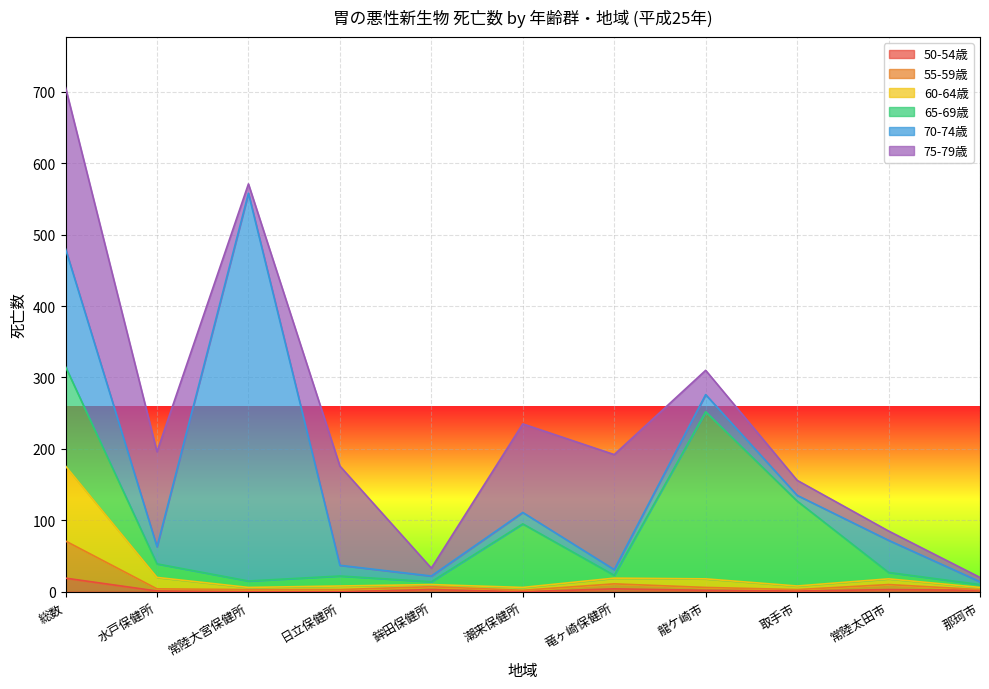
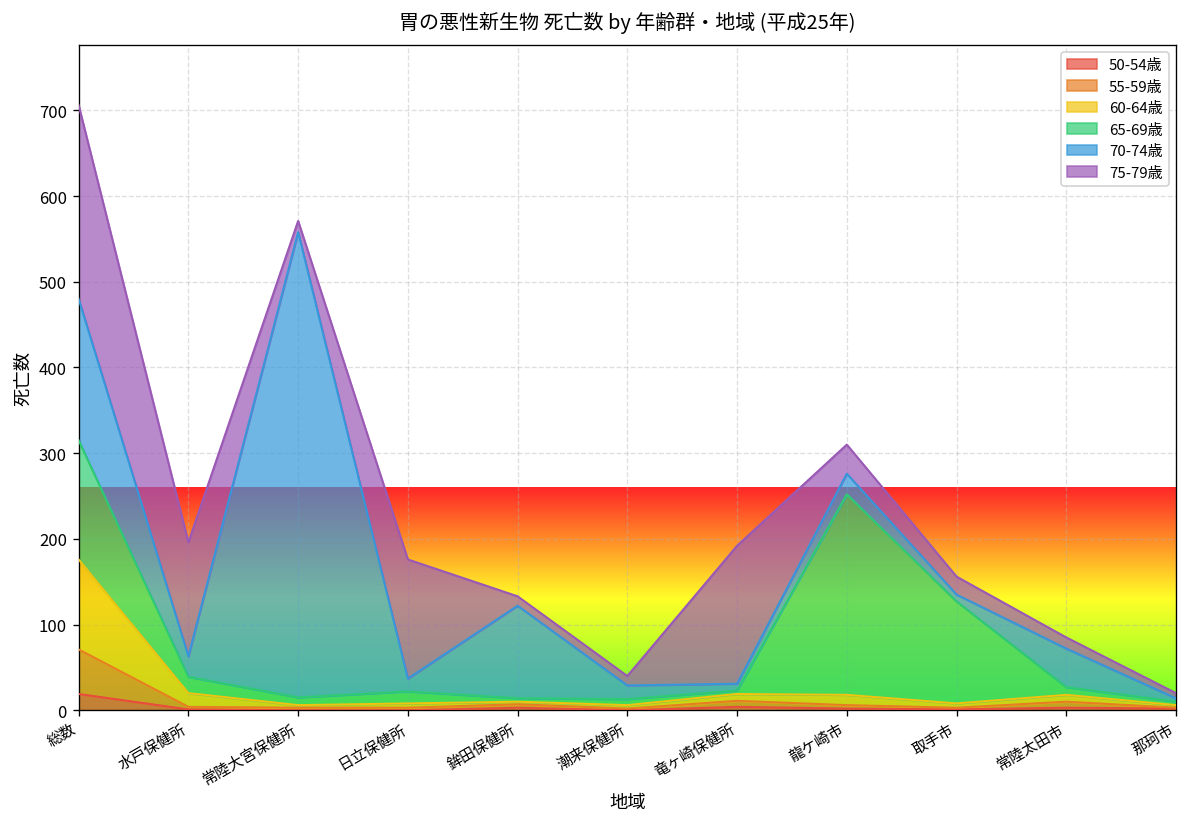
  {
    "60-64歳": {
      "総数": 110,
      "水戸保健所": 20,
      "日立保健所": 10,
      "潮来保健所": 0,
      "竜ヶ崎保健所": 10,
      "龍ケ崎市": 10,
      "取手市": 10,
      "常陸太田市": 10
    },
    "65-69歳": {
      "総数": 140,
      "水戸保健所": 20,
      "常陸大宮保健所": 10,
      "日立保健所": 10,
      "鉾田保健所": 0,
-     "潮来保健所": 90,
+     "潮来保健所": 10,
      "竜ヶ崎保健所": 0,
      "龍ケ崎市": 230,
      "取手市": 120,
      "常陸太田市": 10,
      "那珂市": 0
    },
    "70-74歳": {
      "総数": 170,
      "水戸保健所": 20,
      "常陸大宮保健所": 540,
      "日立保健所": 20,
-     "鉾田保健所": 10,
+     "鉾田保健所": 110,
      "潮来保健所": 20,
      "竜ヶ崎保健所": 10,
      "龍ケ崎市": 20,
      "取手市": 10,
      "常陸太田市": 50,
      "那珂市": 0
    },
    "75-79歳": {
      "総数": 230,
      "水戸保健所": 130,
      "常陸大宮保健所": 10,
      "日立保健所": 140,
      "鉾田保健所": 10,
-     "潮来保健所": 120,
+     "潮来保健所": 10,
      "竜ヶ崎保健所": 160,
      "龍ケ崎市": 30,
      "取手市": 20,
      "常陸太田市": 10,
      "那珂市": 10
    }
  }
